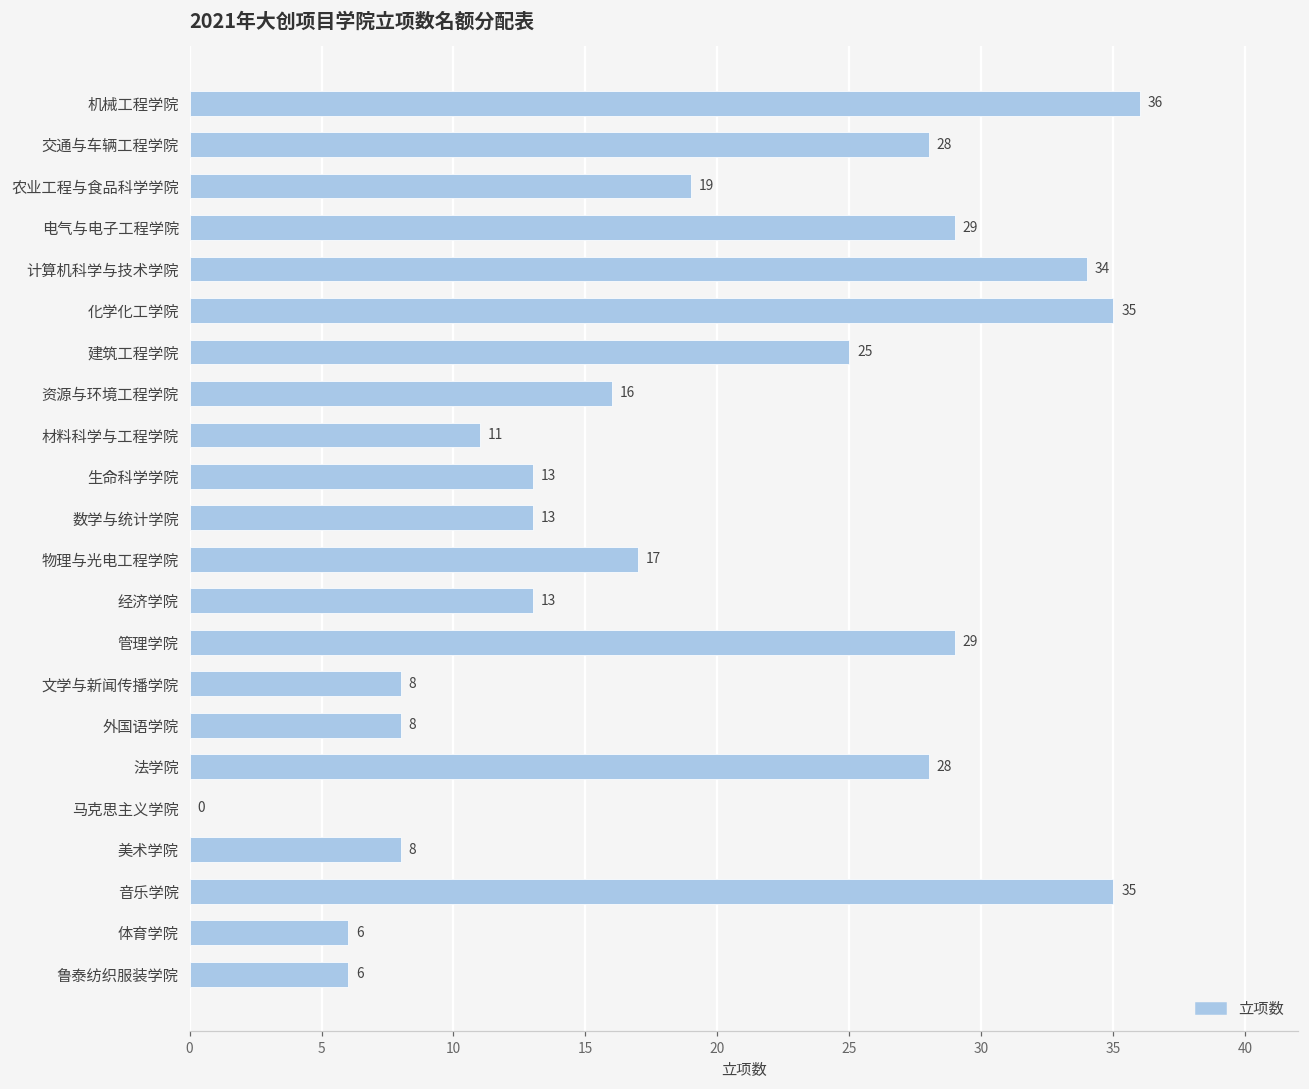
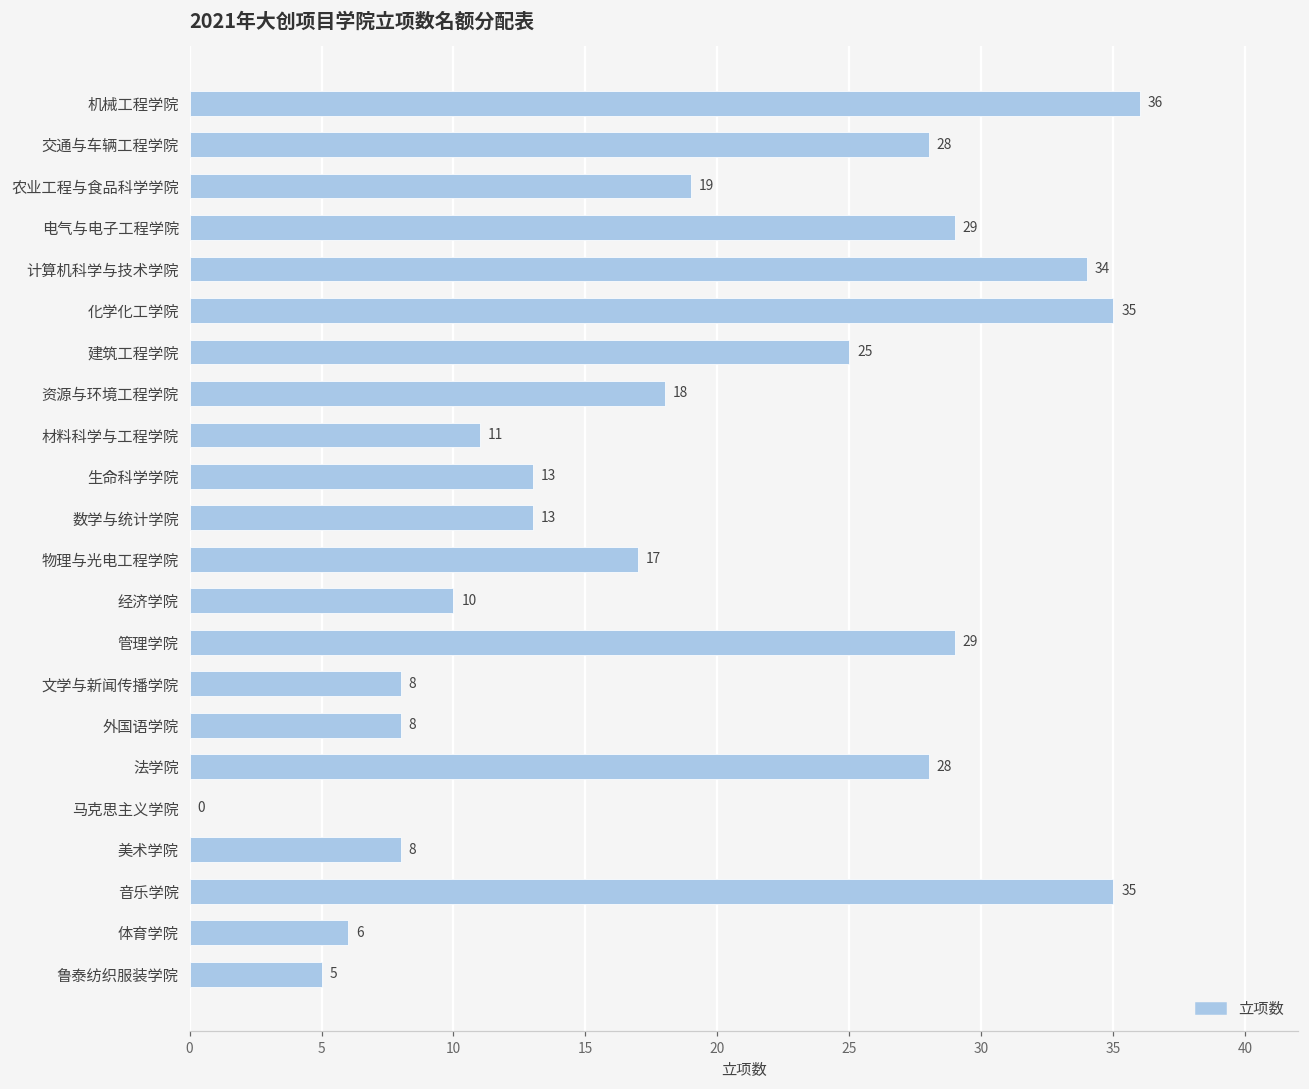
  {
    "机械工程学院": 36,
    "交通与车辆工程学院": 28,
    "农业工程与食品科学学院": 19,
    "电气与电子工程学院": 29,
    "计算机科学与技术学院": 34,
    "化学化工学院": 35,
    "建筑工程学院": 25,
-   "资源与环境工程学院": 16,
+   "资源与环境工程学院": 18,
    "材料科学与工程学院": 11,
    "生命科学学院": 13,
    "数学与统计学院": 13,
    "物理与光电工程学院": 17,
-   "经济学院": 13,
+   "经济学院": 10,
    "管理学院": 29,
    "文学与新闻传播学院": 8,
    "外国语学院": 8,
    "法学院": 28,
    "马克思主义学院": 0,
    "美术学院": 8,
    "音乐学院": 35,
    "体育学院": 6,
-   "鲁泰纺织服装学院": 6
+   "鲁泰纺织服装学院": 5
  }
